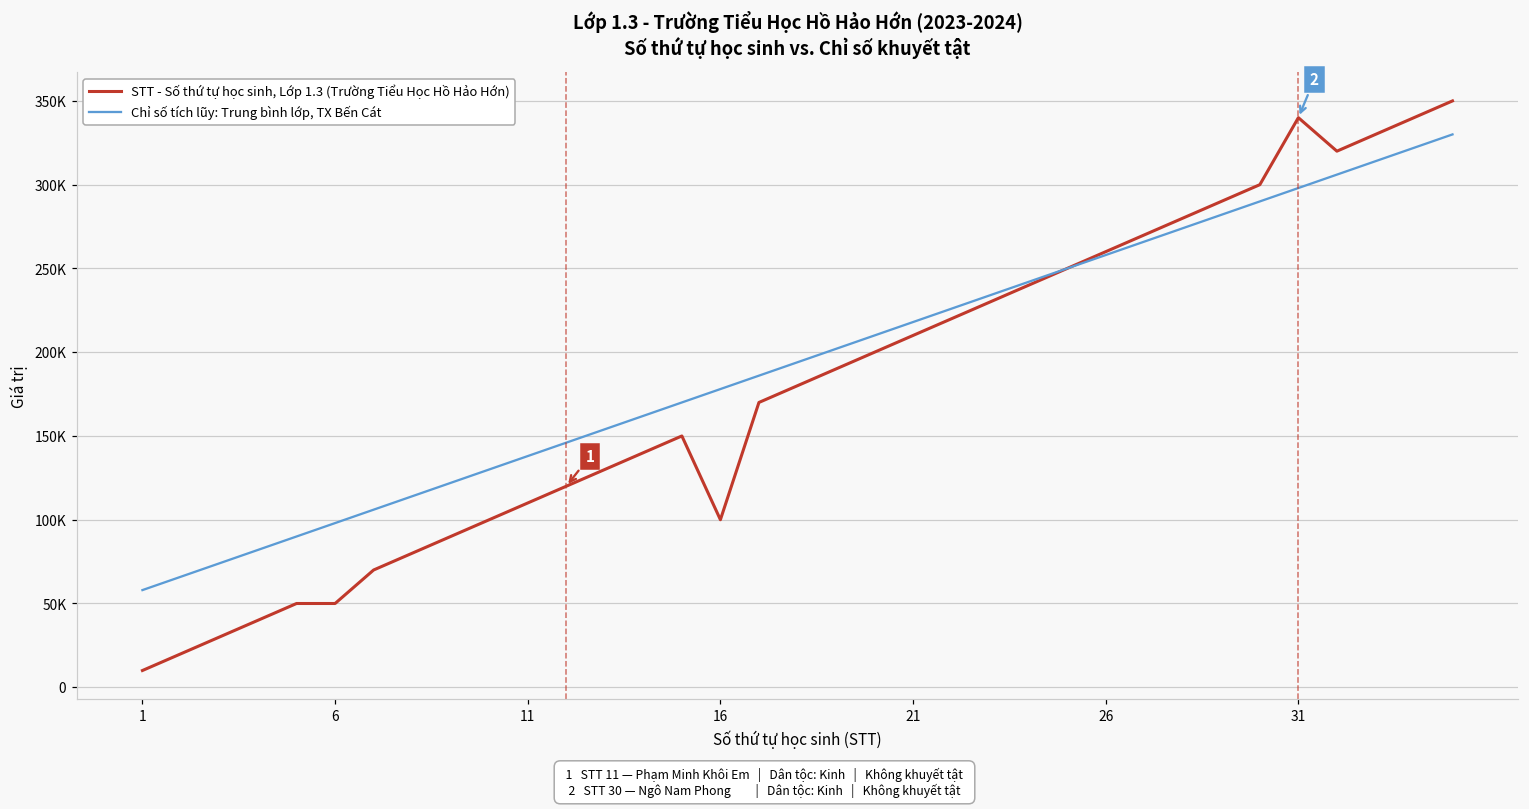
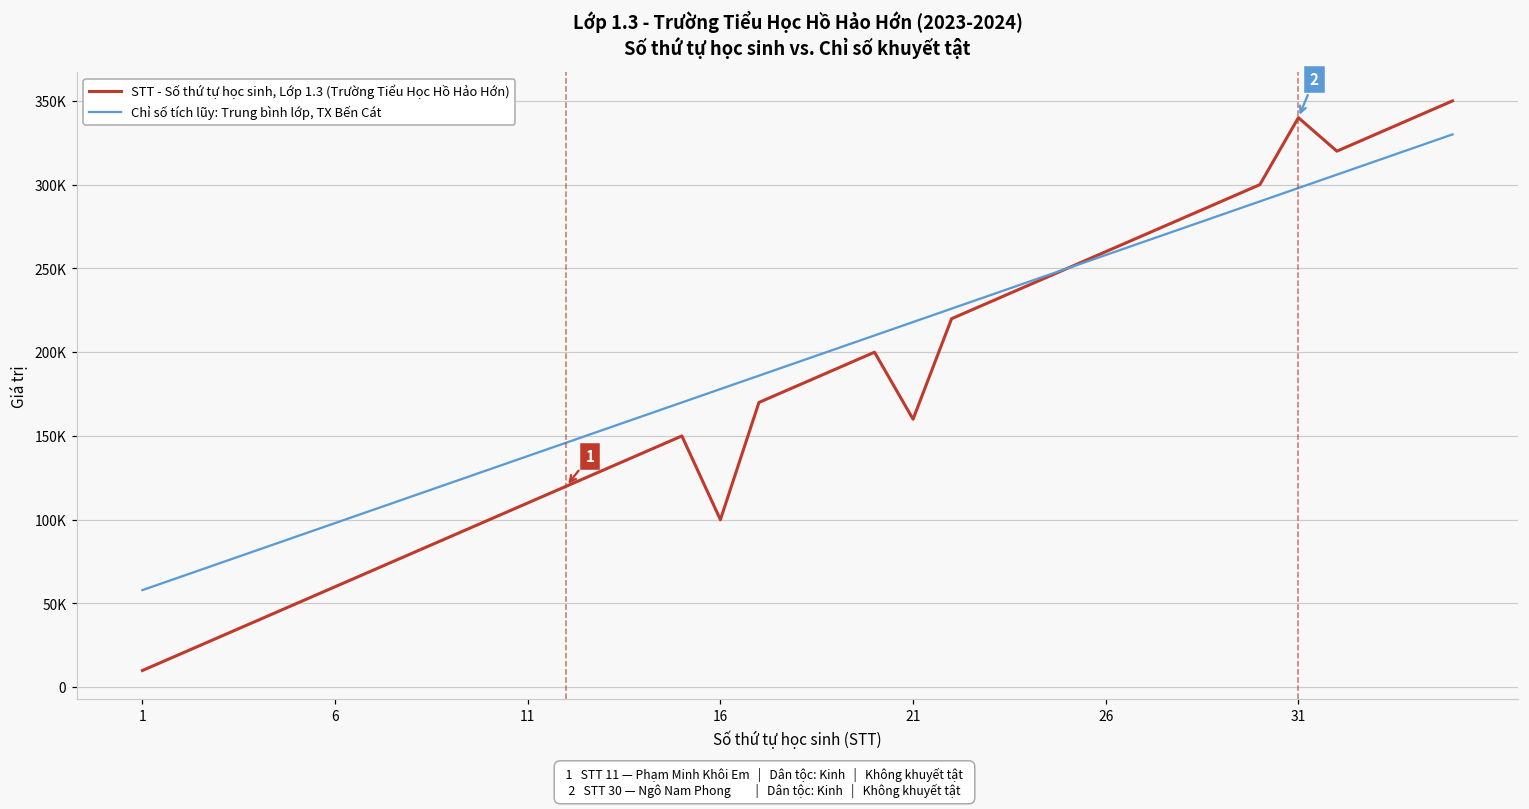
  {
    "STT - Số thứ tự học sinh, Lớp 1.3 (Trường Tiểu Học Hồ Hảo Hớn)": {
      "1": 10000,
-     "6": 50000,
+     "6": 60000,
      "11": 110000,
      "16": 100000,
-     "21": 210000,
+     "21": 160000,
      "26": 260000,
      "31": 340000
    },
    "Chỉ số tích lũy: Trung bình lớp, TX Bến Cát": {
      "1": 58000,
      "6": 98000,
      "11": 138000,
      "16": 178000,
      "21": 218000,
      "26": 258000,
      "31": 298000
    }
  }
